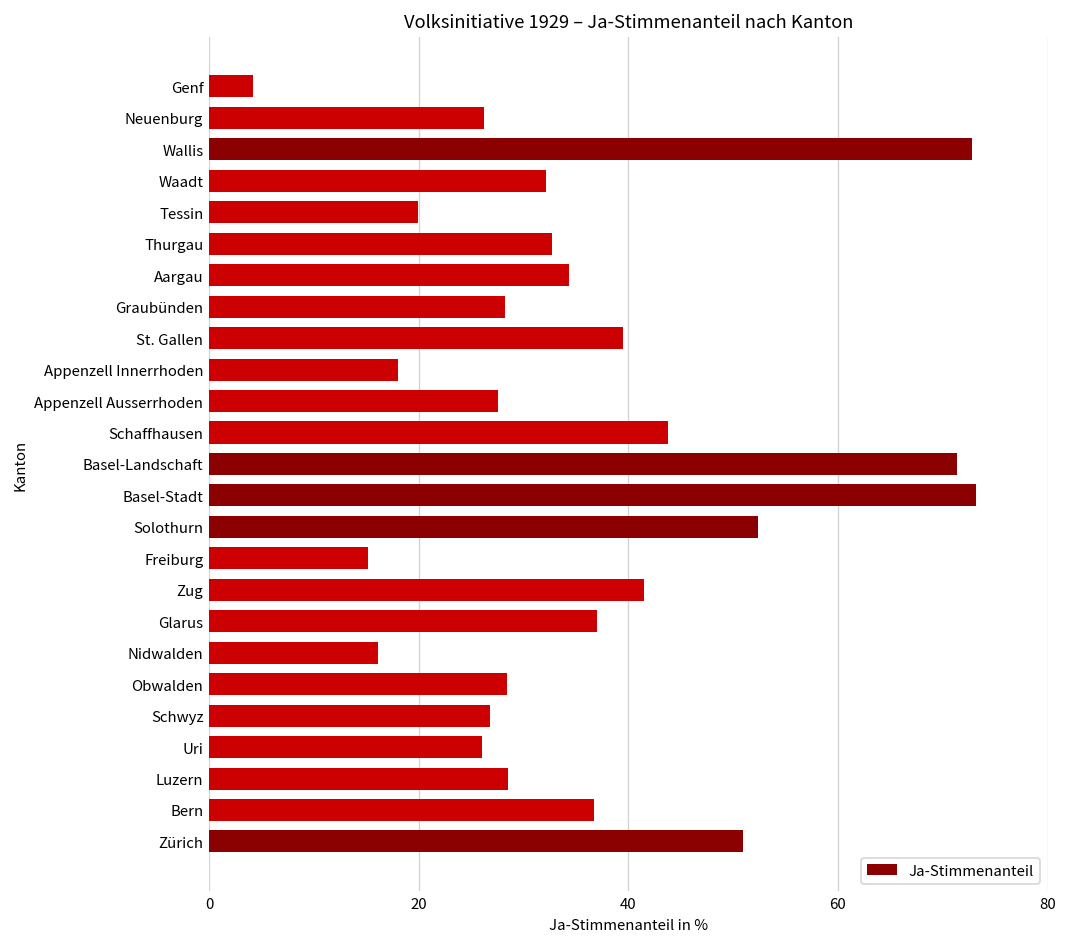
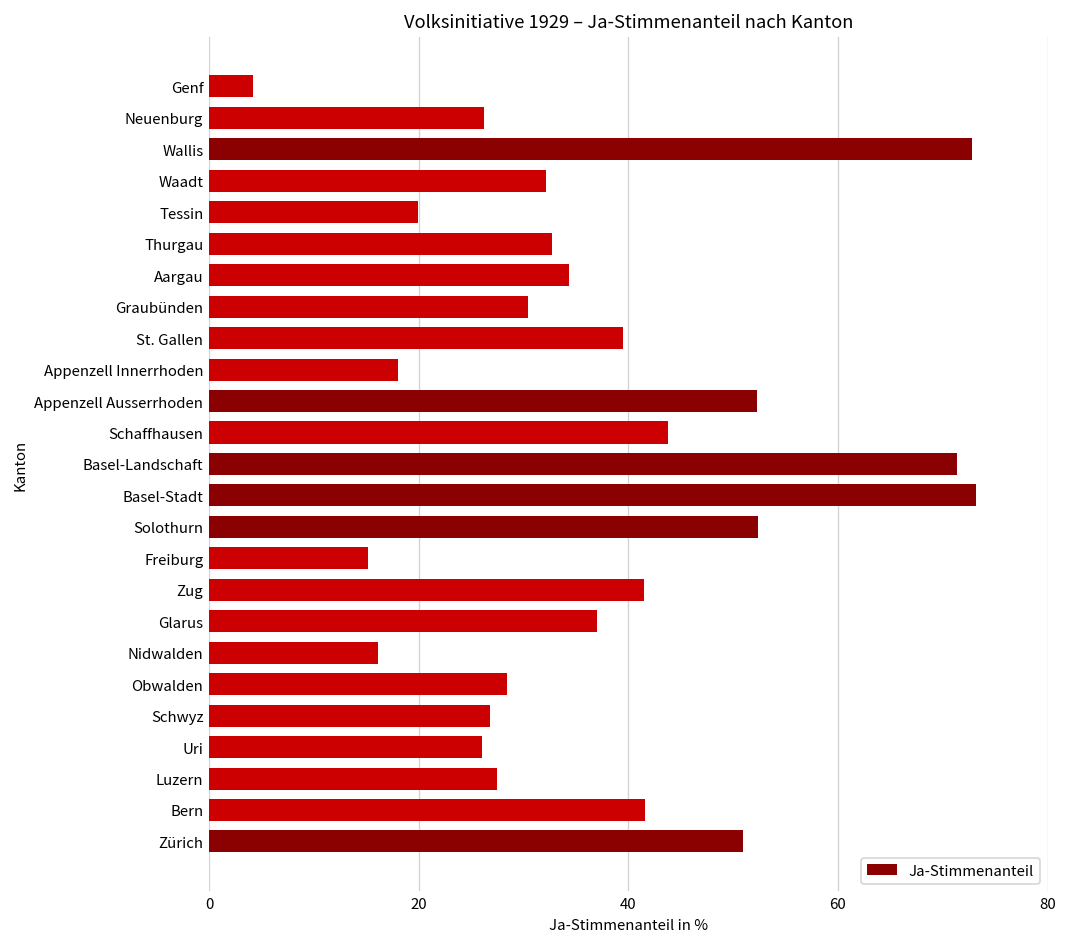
  {
    "Genf": 4,
    "Neuenburg": 26,
    "Wallis": 73,
    "Waadt": 32,
    "Tessin": 20,
    "Thurgau": 33,
    "Aargau": 34,
-   "Graubünden": 28,
+   "Graubünden": 30,
    "St. Gallen": 39,
    "Appenzell Innerrhoden": 18,
-   "Appenzell Ausserrhoden": 28,
+   "Appenzell Ausserrhoden": 52,
    "Schaffhausen": 44,
    "Basel-Landschaft": 71,
    "Basel-Stadt": 73,
    "Solothurn": 52,
    "Freiburg": 15,
    "Zug": 41,
    "Glarus": 37,
    "Nidwalden": 16,
    "Obwalden": 28,
    "Schwyz": 27,
    "Uri": 26,
-   "Luzern": 29,
-   "Bern": 37,
+   "Luzern": 27,
+   "Bern": 42,
    "Zürich": 51
  }
